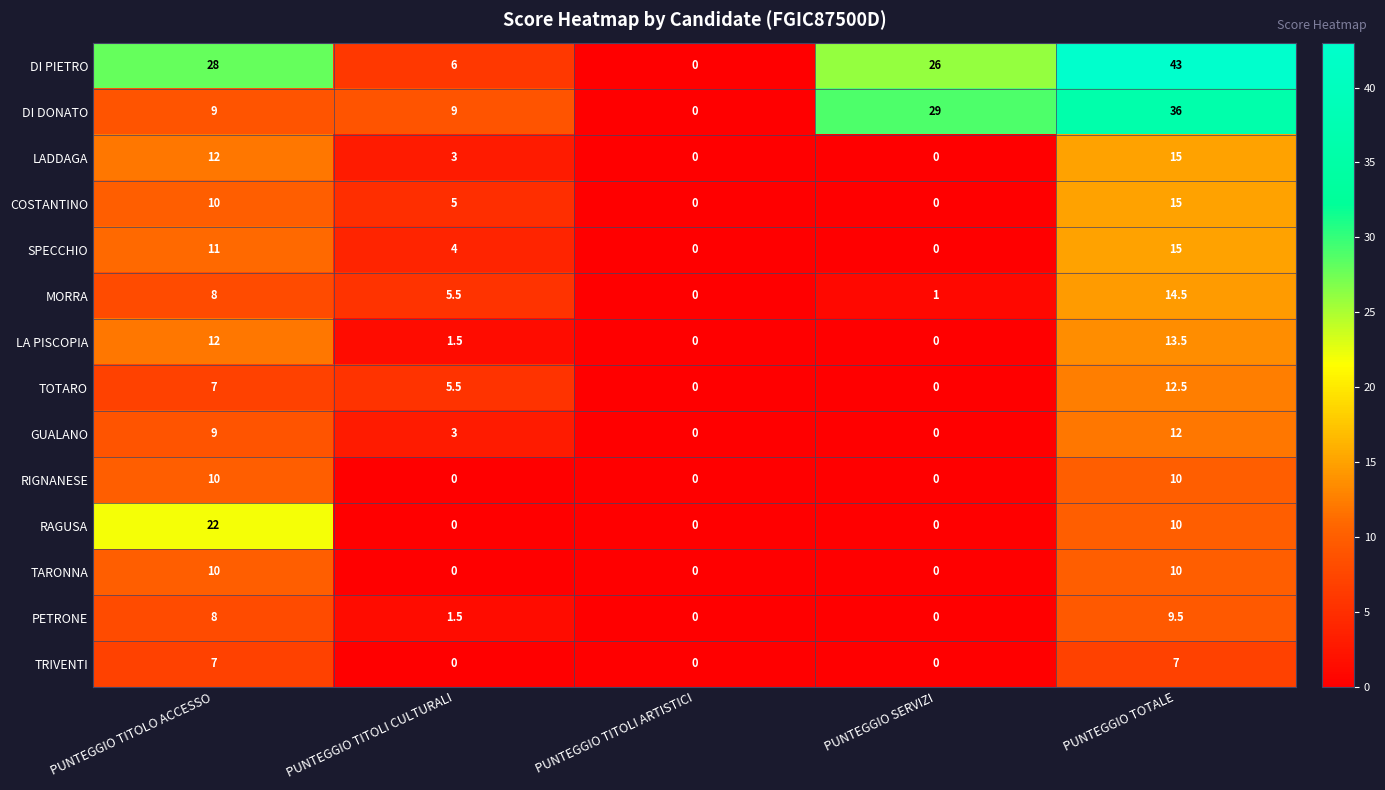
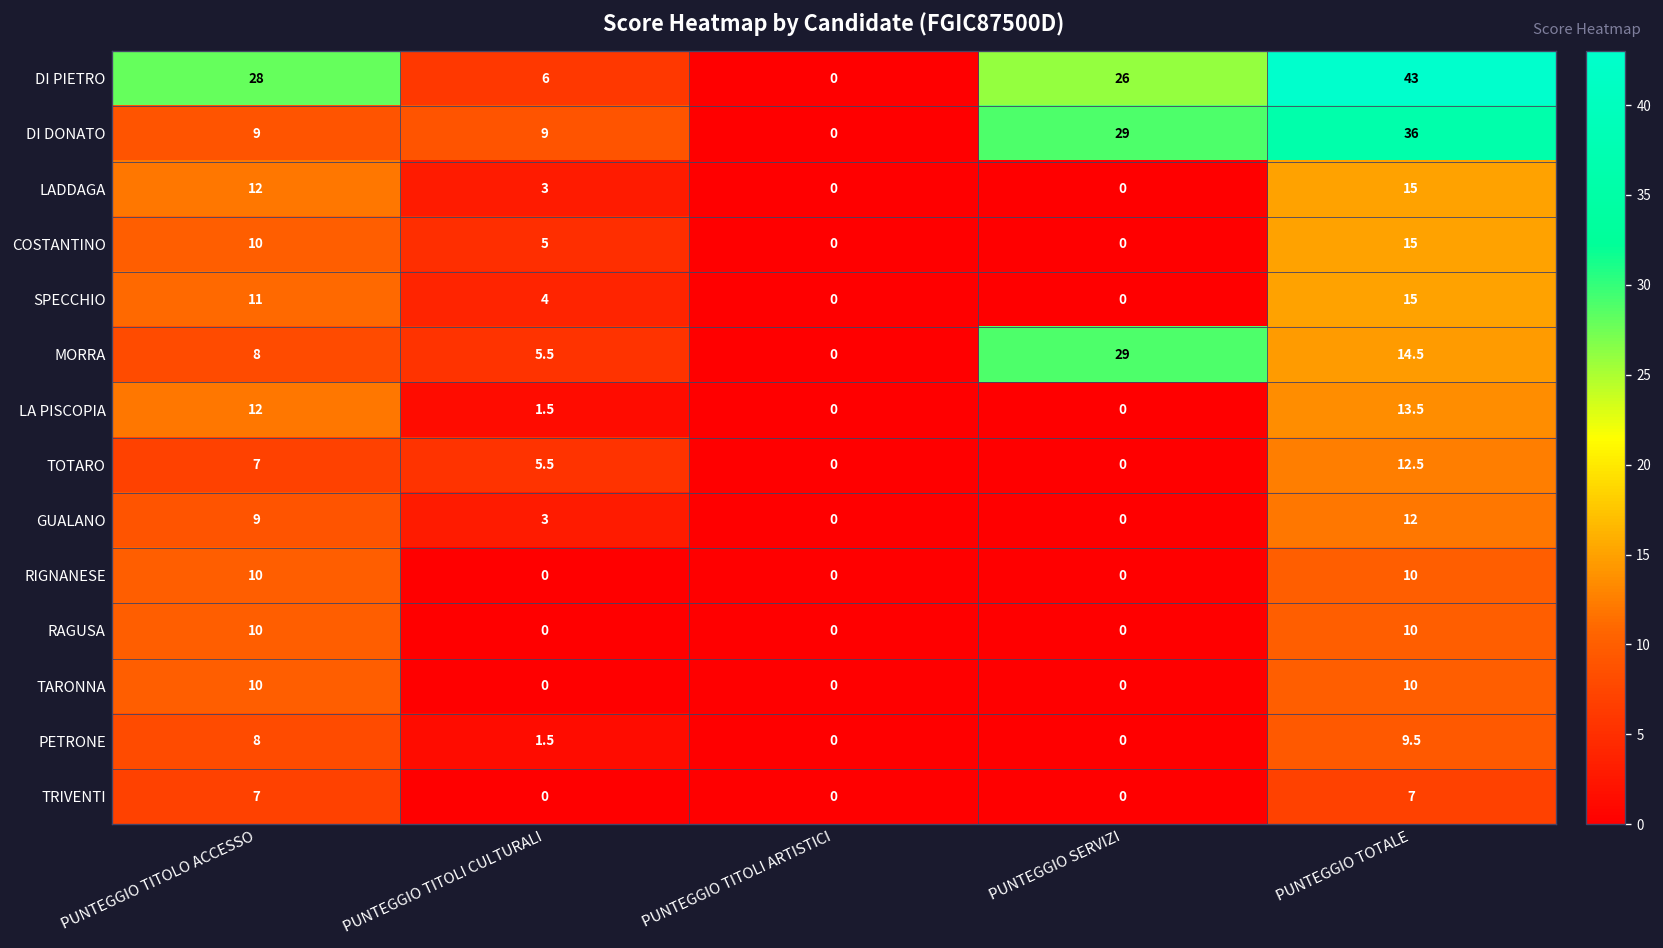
  {
    "DI PIETRO": {
      "PUNTEGGIO TITOLO ACCESSO": 28,
      "PUNTEGGIO TITOLI CULTURALI": 6,
      "PUNTEGGIO TITOLI ARTISTICI": 0,
      "PUNTEGGIO SERVIZI": 26,
      "PUNTEGGIO TOTALE": 43
    },
    "DI DONATO": {
      "PUNTEGGIO TITOLO ACCESSO": 9,
      "PUNTEGGIO TITOLI CULTURALI": 9,
      "PUNTEGGIO TITOLI ARTISTICI": 0,
      "PUNTEGGIO SERVIZI": 29,
      "PUNTEGGIO TOTALE": 36
    },
    "LADDAGA": {
      "PUNTEGGIO TITOLO ACCESSO": 12,
      "PUNTEGGIO TITOLI CULTURALI": 3,
      "PUNTEGGIO TITOLI ARTISTICI": 0,
      "PUNTEGGIO SERVIZI": 0,
      "PUNTEGGIO TOTALE": 15
    },
    "COSTANTINO": {
      "PUNTEGGIO TITOLO ACCESSO": 10,
      "PUNTEGGIO TITOLI CULTURALI": 5,
      "PUNTEGGIO TITOLI ARTISTICI": 0,
      "PUNTEGGIO SERVIZI": 0,
      "PUNTEGGIO TOTALE": 15
    },
    "SPECCHIO": {
      "PUNTEGGIO TITOLO ACCESSO": 11,
      "PUNTEGGIO TITOLI CULTURALI": 4,
      "PUNTEGGIO TITOLI ARTISTICI": 0,
      "PUNTEGGIO SERVIZI": 0,
      "PUNTEGGIO TOTALE": 15
    },
    "MORRA": {
      "PUNTEGGIO TITOLO ACCESSO": 8,
      "PUNTEGGIO TITOLI CULTURALI": 5.5,
      "PUNTEGGIO TITOLI ARTISTICI": 0,
-     "PUNTEGGIO SERVIZI": 1,
+     "PUNTEGGIO SERVIZI": 29,
      "PUNTEGGIO TOTALE": 14.5
    },
    "LA PISCOPIA": {
      "PUNTEGGIO TITOLO ACCESSO": 12,
      "PUNTEGGIO TITOLI CULTURALI": 1.5,
      "PUNTEGGIO TITOLI ARTISTICI": 0,
      "PUNTEGGIO SERVIZI": 0,
      "PUNTEGGIO TOTALE": 13.5
    },
    "TOTARO": {
      "PUNTEGGIO TITOLO ACCESSO": 7,
      "PUNTEGGIO TITOLI CULTURALI": 5.5,
      "PUNTEGGIO TITOLI ARTISTICI": 0,
      "PUNTEGGIO SERVIZI": 0,
      "PUNTEGGIO TOTALE": 12.5
    },
    "GUALANO": {
      "PUNTEGGIO TITOLO ACCESSO": 9,
      "PUNTEGGIO TITOLI CULTURALI": 3,
      "PUNTEGGIO TITOLI ARTISTICI": 0,
      "PUNTEGGIO SERVIZI": 0,
      "PUNTEGGIO TOTALE": 12
    },
    "RIGNANESE": {
      "PUNTEGGIO TITOLO ACCESSO": 10,
      "PUNTEGGIO TITOLI CULTURALI": 0,
      "PUNTEGGIO TITOLI ARTISTICI": 0,
      "PUNTEGGIO SERVIZI": 0,
      "PUNTEGGIO TOTALE": 10
    },
    "RAGUSA": {
-     "PUNTEGGIO TITOLO ACCESSO": 22,
+     "PUNTEGGIO TITOLO ACCESSO": 10,
      "PUNTEGGIO TITOLI CULTURALI": 0,
      "PUNTEGGIO TITOLI ARTISTICI": 0,
      "PUNTEGGIO SERVIZI": 0,
      "PUNTEGGIO TOTALE": 10
    },
    "TARONNA": {
      "PUNTEGGIO TITOLO ACCESSO": 10,
      "PUNTEGGIO TITOLI CULTURALI": 0,
      "PUNTEGGIO TITOLI ARTISTICI": 0,
      "PUNTEGGIO SERVIZI": 0,
      "PUNTEGGIO TOTALE": 10
    },
    "PETRONE": {
      "PUNTEGGIO TITOLO ACCESSO": 8,
      "PUNTEGGIO TITOLI CULTURALI": 1.5,
      "PUNTEGGIO TITOLI ARTISTICI": 0,
      "PUNTEGGIO SERVIZI": 0,
      "PUNTEGGIO TOTALE": 9.5
    },
    "TRIVENTI": {
      "PUNTEGGIO TITOLO ACCESSO": 7,
      "PUNTEGGIO TITOLI CULTURALI": 0,
      "PUNTEGGIO TITOLI ARTISTICI": 0,
      "PUNTEGGIO SERVIZI": 0,
      "PUNTEGGIO TOTALE": 7
    }
  }
